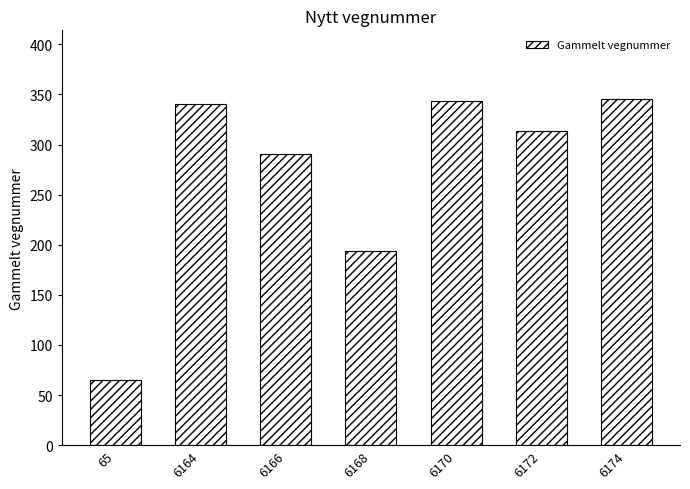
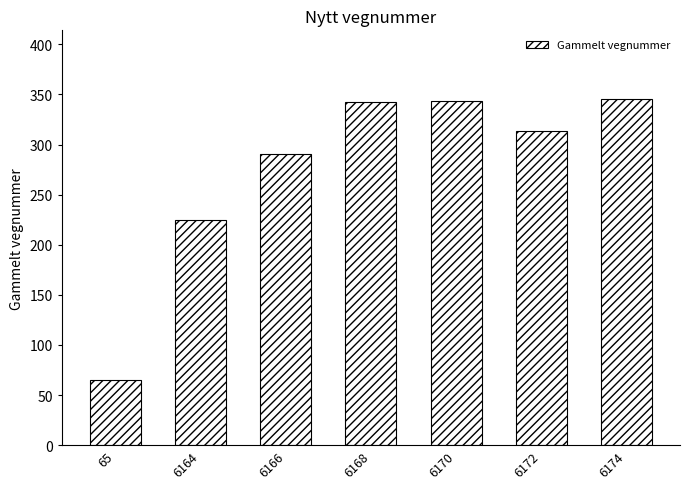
  {
    "65": 65,
-   "6164": 340,
+   "6164": 225,
    "6166": 291,
-   "6168": 194,
+   "6168": 342,
    "6170": 343,
    "6172": 314,
    "6174": 345
  }
